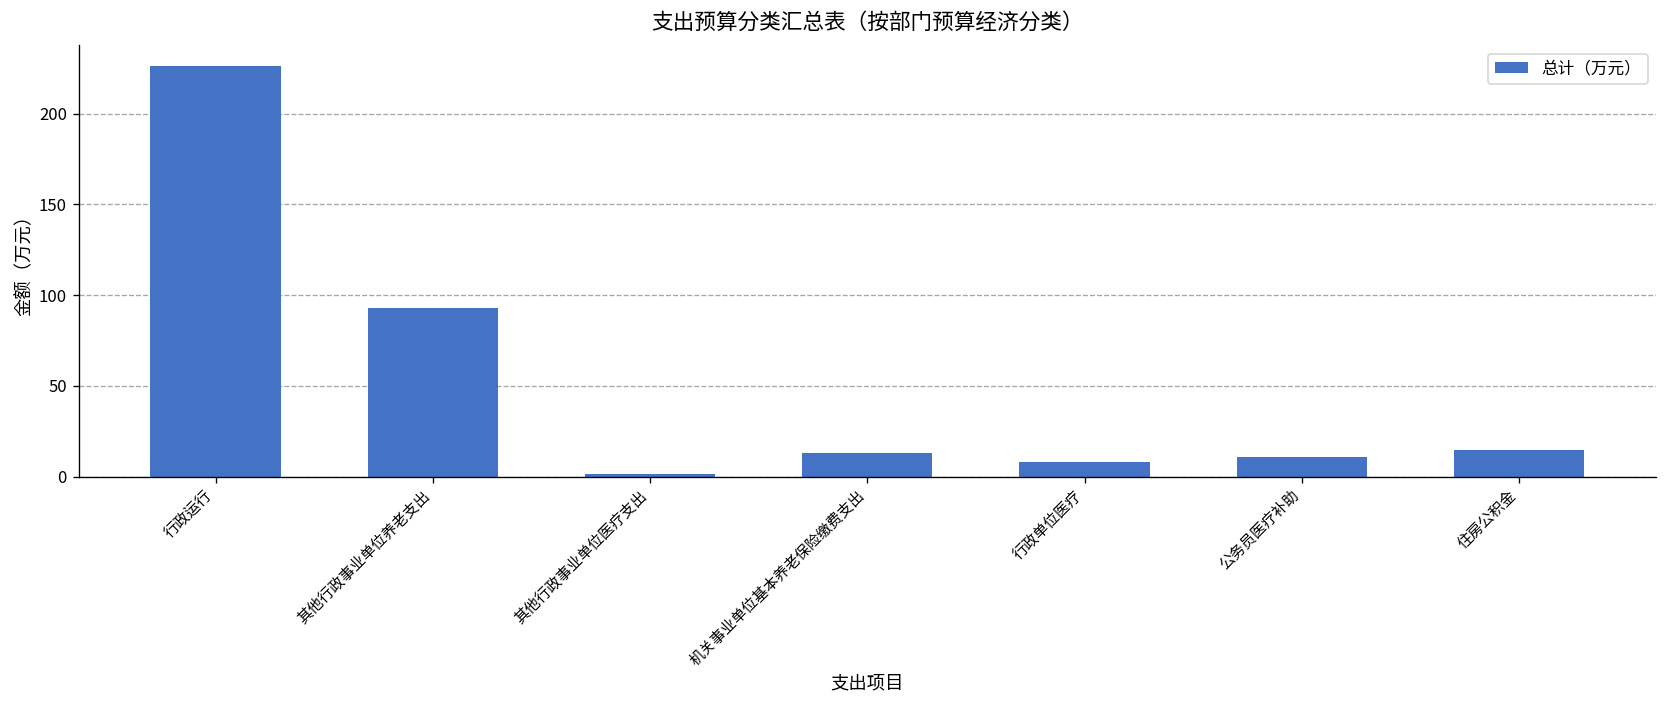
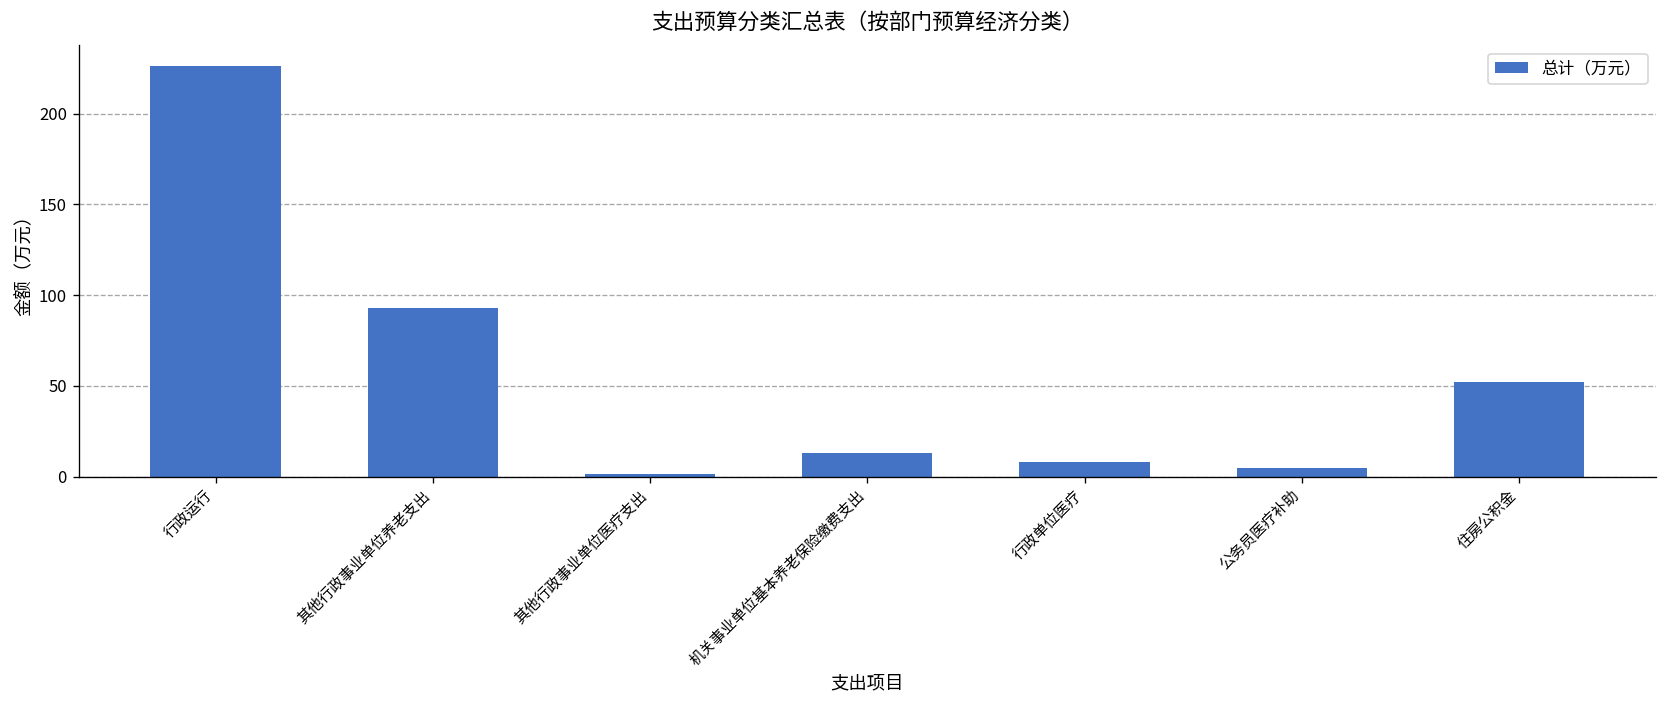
  {
    "行政运行": 226,
    "其他行政事业单位养老支出": 93,
    "其他行政事业单位医疗支出": 2,
    "机关事业单位基本养老保险缴费支出": 13,
    "行政单位医疗": 8,
-   "公务员医疗补助": 11,
-   "住房公积金": 14
+   "公务员医疗补助": 5,
+   "住房公积金": 52
  }
